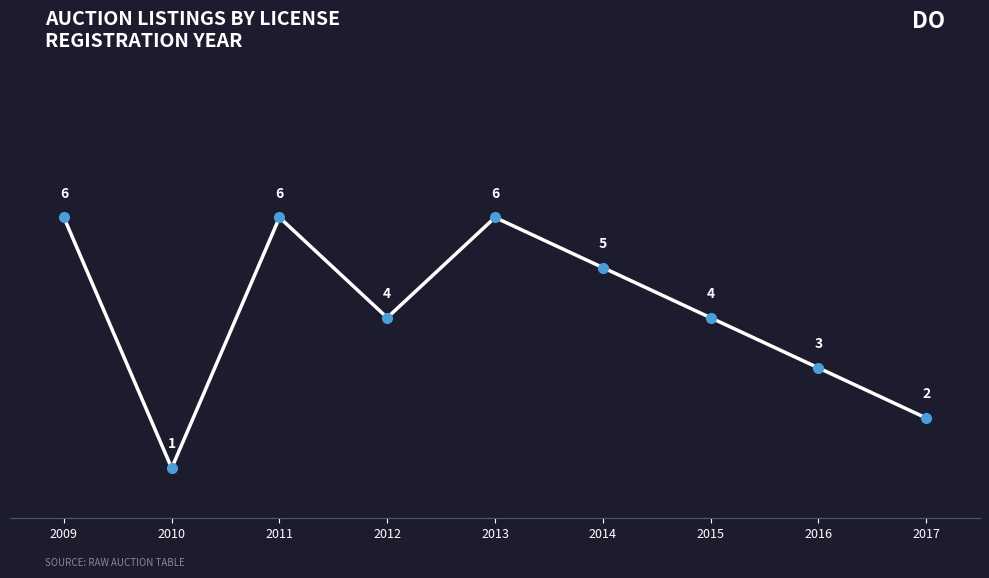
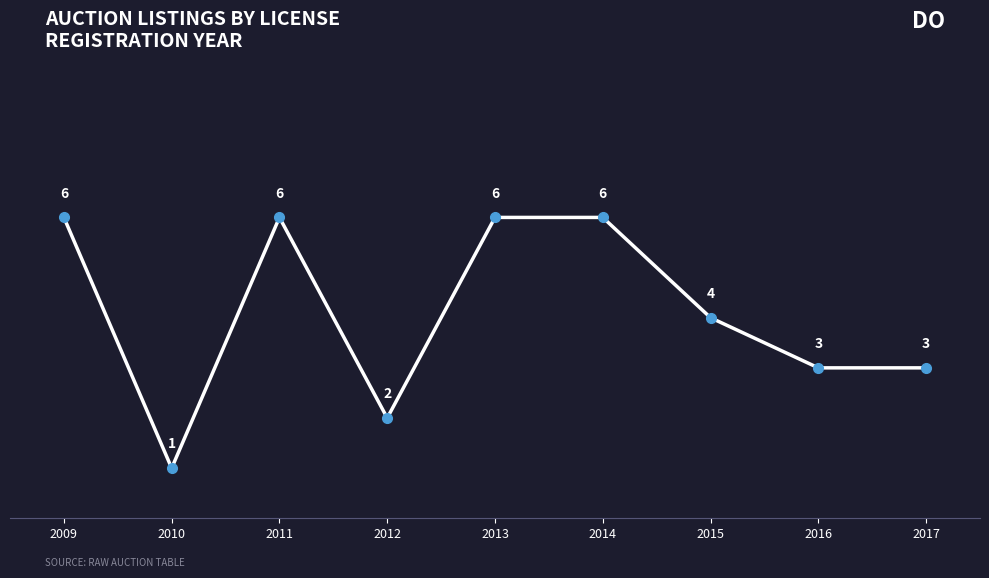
  {
    "2009": 6,
    "2010": 1,
    "2011": 6,
-   "2012": 4,
+   "2012": 2,
    "2013": 6,
-   "2014": 5,
+   "2014": 6,
    "2015": 4,
    "2016": 3,
-   "2017": 2
+   "2017": 3
  }
